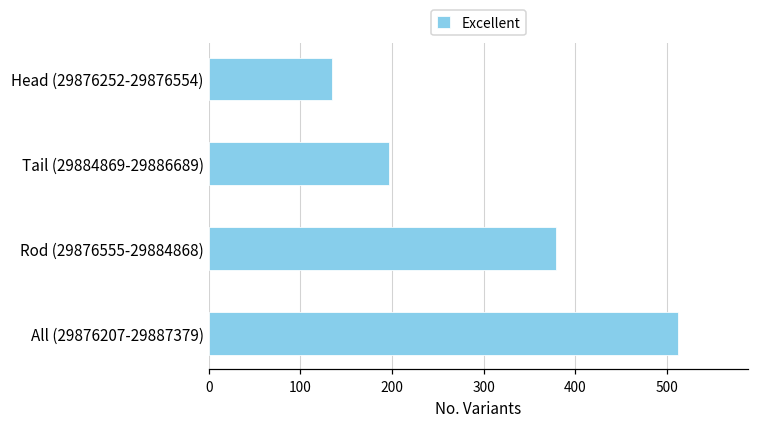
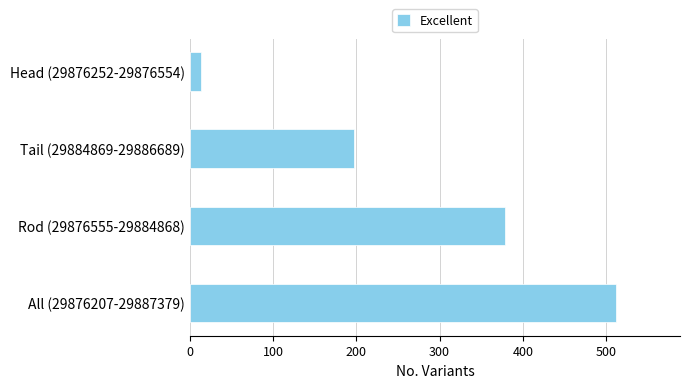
  {
-   "Head (29876252-29876554)": 130,
+   "Head (29876252-29876554)": 10,
    "Tail (29884869-29886689)": 200,
    "Rod (29876555-29884868)": 380,
    "All (29876207-29887379)": 510
  }
